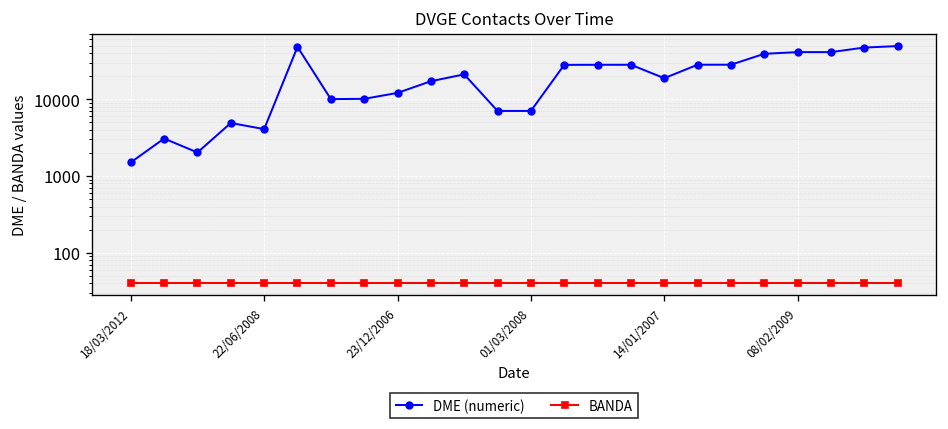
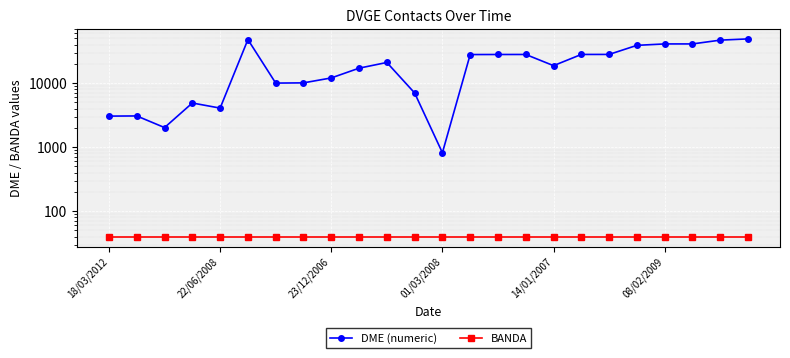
  {
    "DME (numeric)": {
-     "18/03/2012": 1500,
+     "18/03/2012": 3000,
      "23/12/2006": 12000,
-     "01/03/2008": 7000,
+     "01/03/2008": 800,
      "14/01/2007": 19000,
      "08/02/2009": 40000
    },
    "BANDA": {
      "18/03/2012": 40,
      "23/12/2006": 40,
      "01/03/2008": 40,
      "14/01/2007": 40,
      "08/02/2009": 40
    }
  }
